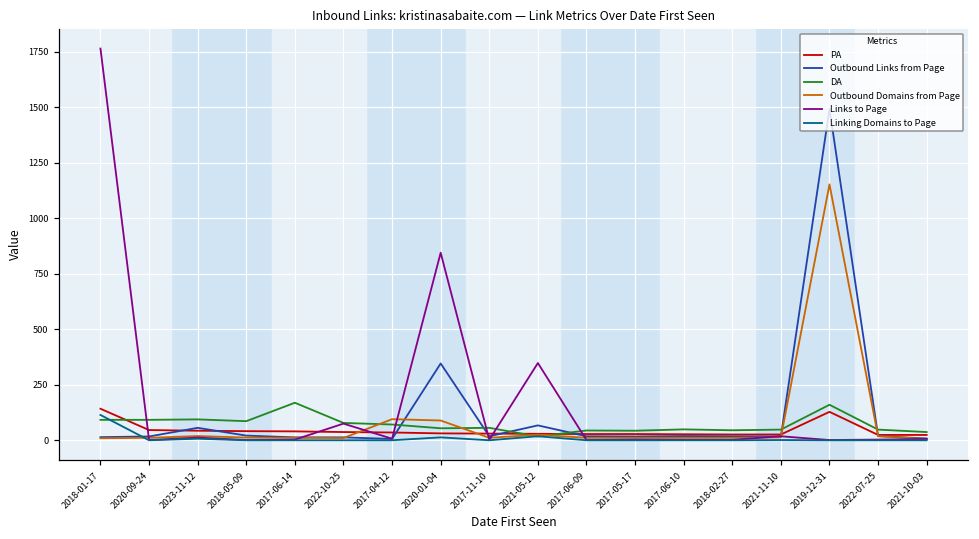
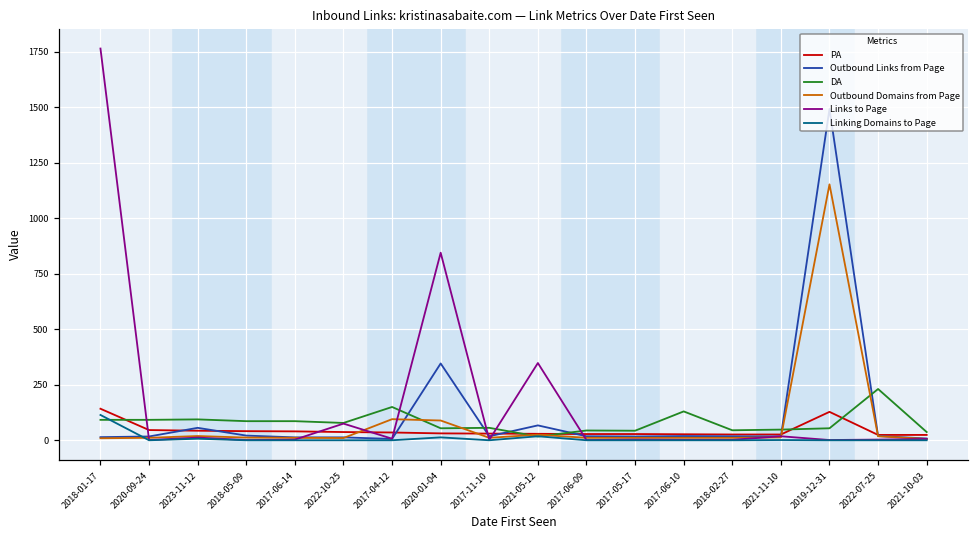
  {
    "PA": {
      "2018-01-17": 140,
      "2020-09-24": 50,
      "2023-11-12": 40,
      "2018-05-09": 40,
      "2017-06-14": 40,
      "2022-10-25": 40,
      "2017-04-12": 40,
      "2020-01-04": 30,
      "2019-12-31": 130,
      "2021-10-03": 20
    },
    "DA": {
      "2018-01-17": 90,
      "2020-09-24": 90,
      "2023-11-12": 90,
      "2018-05-09": 90,
-     "2017-06-14": 170,
-     "2017-04-12": 70,
+     "2017-06-14": 90,
+     "2017-04-12": 150,
      "2020-01-04": 50,
      "2017-11-10": 60,
      "2017-06-09": 40,
      "2017-05-17": 40,
-     "2017-06-10": 50,
+     "2017-06-10": 130,
      "2018-02-27": 50,
      "2021-11-10": 50,
-     "2019-12-31": 160,
-     "2022-07-25": 50,
+     "2019-12-31": 50,
+     "2022-07-25": 230,
      "2021-10-03": 40
    },
    "Outbound Domains from Page": {
      "2017-04-12": 100,
      "2020-01-04": 90,
      "2019-12-31": 1150
    },
    "Links to Page": {
      "2018-01-17": 1770,
      "2020-01-04": 850,
      "2021-05-12": 350
    }
  }
